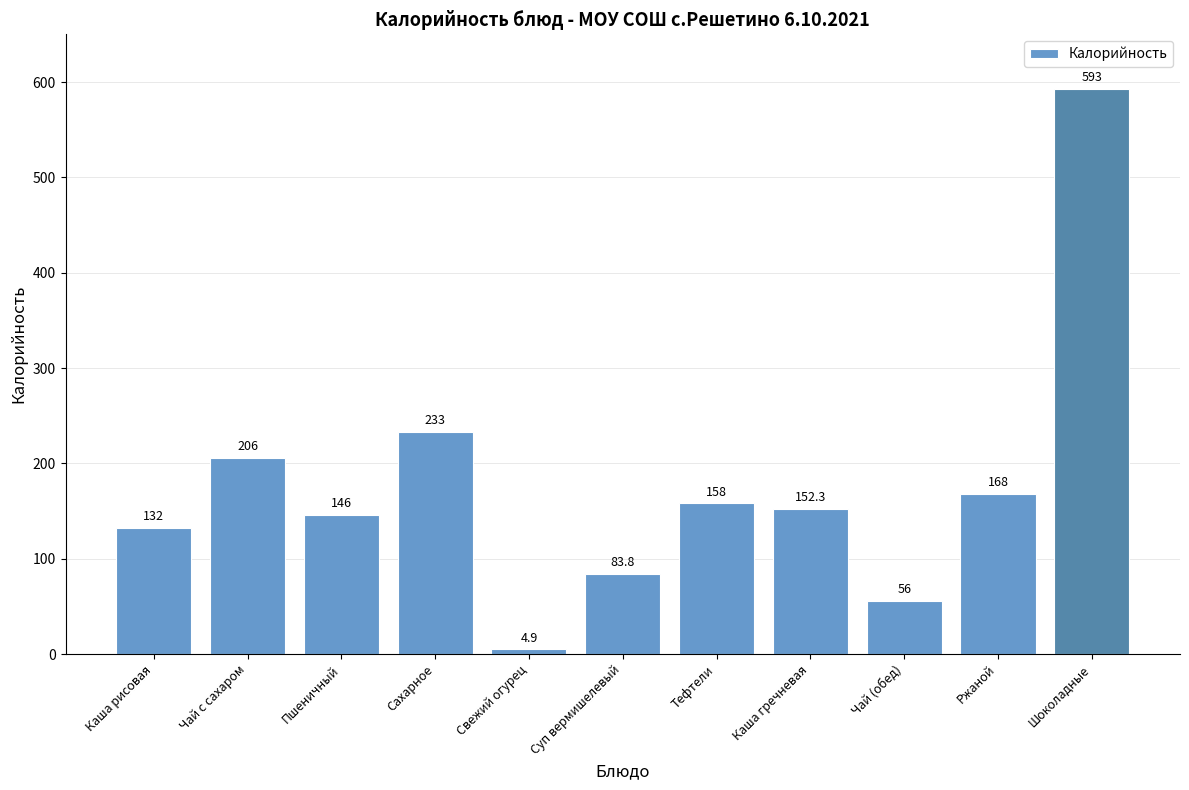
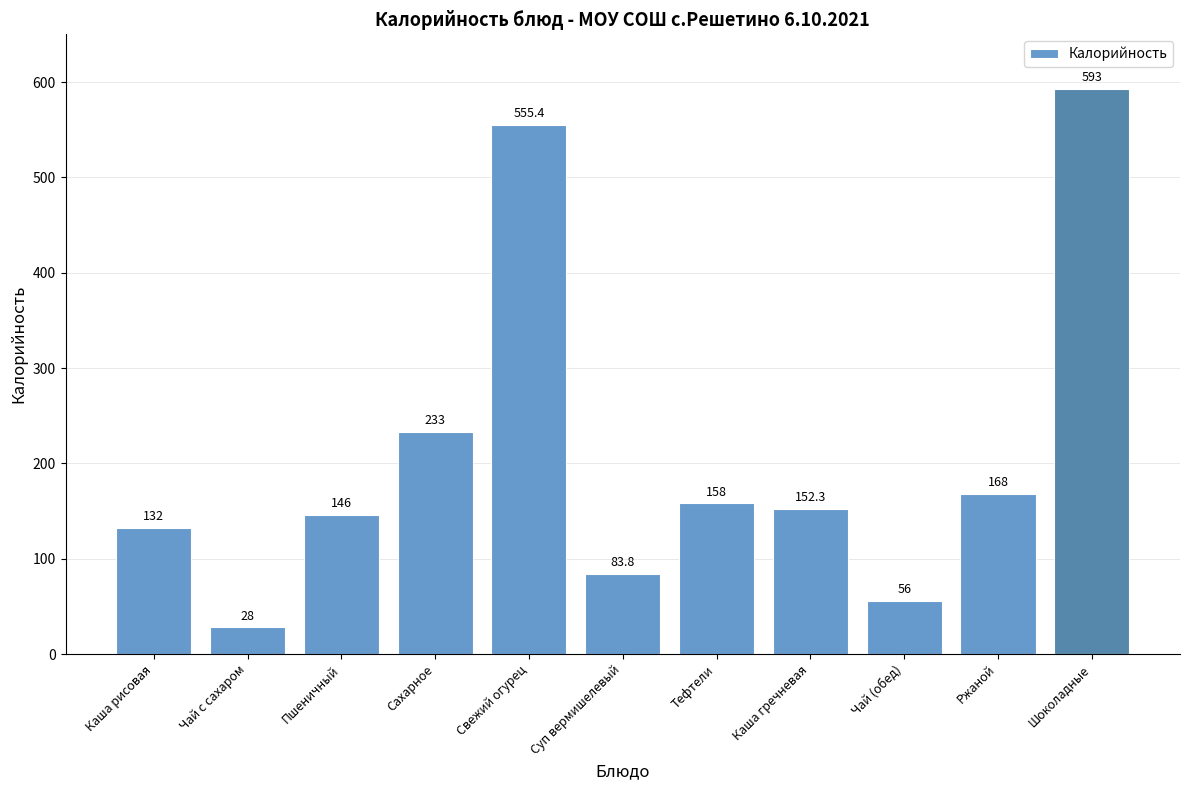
  {
    "Каша рисовая": 132,
-   "Чай с сахаром": 206,
+   "Чай с сахаром": 28,
    "Пшеничный": 146,
    "Сахарное": 233,
-   "Свежий огурец": 4.9,
+   "Свежий огурец": 555.4,
    "Суп вермишелевый": 83.8,
    "Тефтели": 158,
    "Каша гречневая": 152.3,
    "Чай (обед)": 56,
    "Ржаной": 168,
    "Шоколадные": 593
  }
